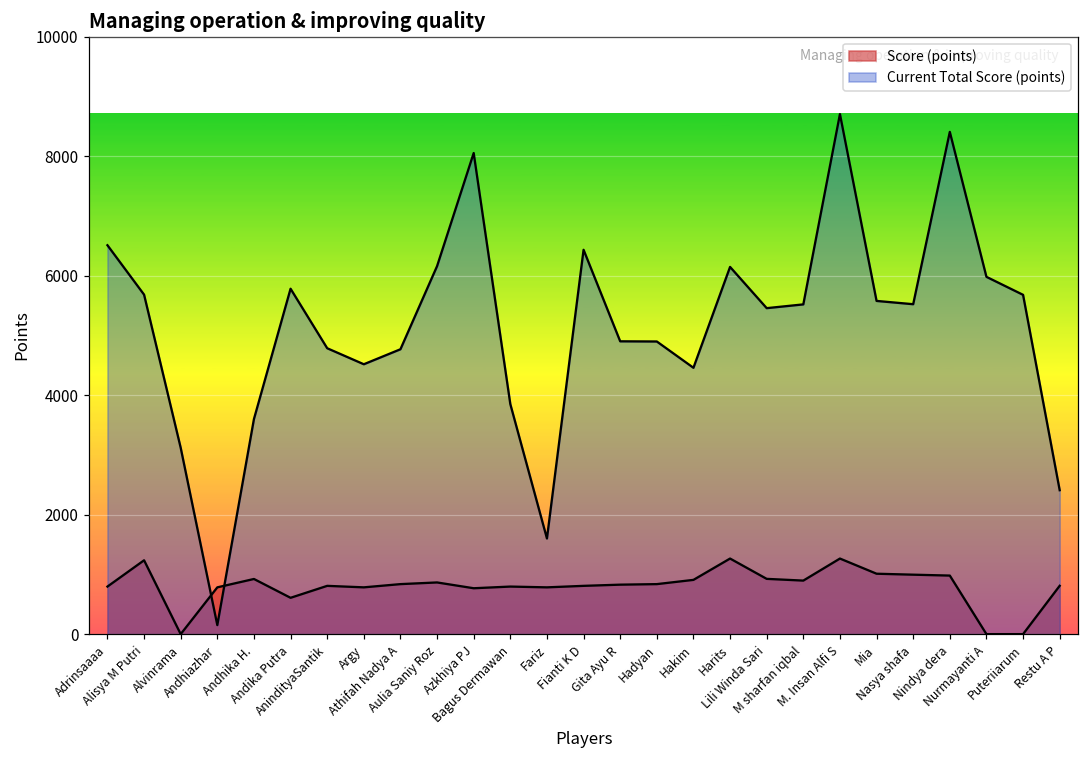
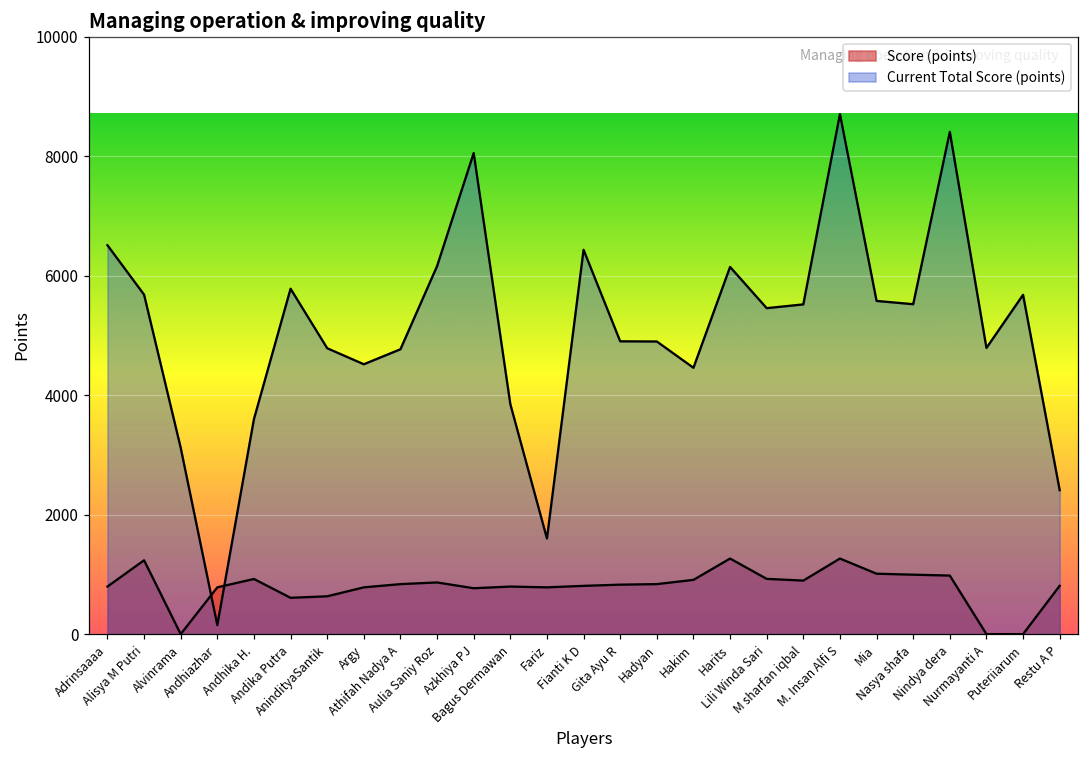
  {
    "Score (points)": {
      "Adrinsaaaa": 800,
      "Alisya M Putri": 1200,
      "Alvinrama": 0,
      "Andhiazhar": 800,
      "Andhika H.": 900,
      "Andika Putra": 600,
-     "AnindityaSantik": 800,
+     "AnindityaSantik": 600,
      "Argy": 800,
      "Athifah Nadya A": 800,
      "Aulia Saniy Roz": 900,
      "Azkhiya PJ": 800,
      "Bagus Dermawan": 800,
      "Fariz": 800,
      "Fianti K D": 800,
      "Gita Ayu R": 800,
      "Hadyan": 800,
      "Hakim": 900,
      "Harits": 1300,
      "Lili Winda Sari": 900,
      "M sharfan iqbal": 900,
      "M. Insan Alfi S": 1300,
      "Mia": 1000,
      "Nasya shafa": 1000,
      "Nindya dera": 1000,
      "Nurmayanti A": 0,
      "Puteriiarum": 0,
      "Restu A P": 800
    },
    "Current Total Score (points)": {
      "Adrinsaaaa": 6500,
      "Alisya M Putri": 5700,
      "Alvinrama": 3100,
      "Andhiazhar": 200,
      "Andhika H.": 3600,
      "Andika Putra": 5800,
      "AnindityaSantik": 4800,
      "Argy": 4500,
      "Athifah Nadya A": 4800,
      "Aulia Saniy Roz": 6200,
      "Azkhiya PJ": 8100,
      "Bagus Dermawan": 3900,
      "Fariz": 1600,
      "Fianti K D": 6400,
      "Gita Ayu R": 4900,
      "Hadyan": 4900,
      "Hakim": 4500,
      "Harits": 6100,
      "Lili Winda Sari": 5500,
      "M sharfan iqbal": 5500,
      "M. Insan Alfi S": 8700,
      "Mia": 5600,
      "Nasya shafa": 5500,
      "Nindya dera": 8400,
-     "Nurmayanti A": 6000,
+     "Nurmayanti A": 4800,
      "Puteriiarum": 5700,
      "Restu A P": 2400
    }
  }
